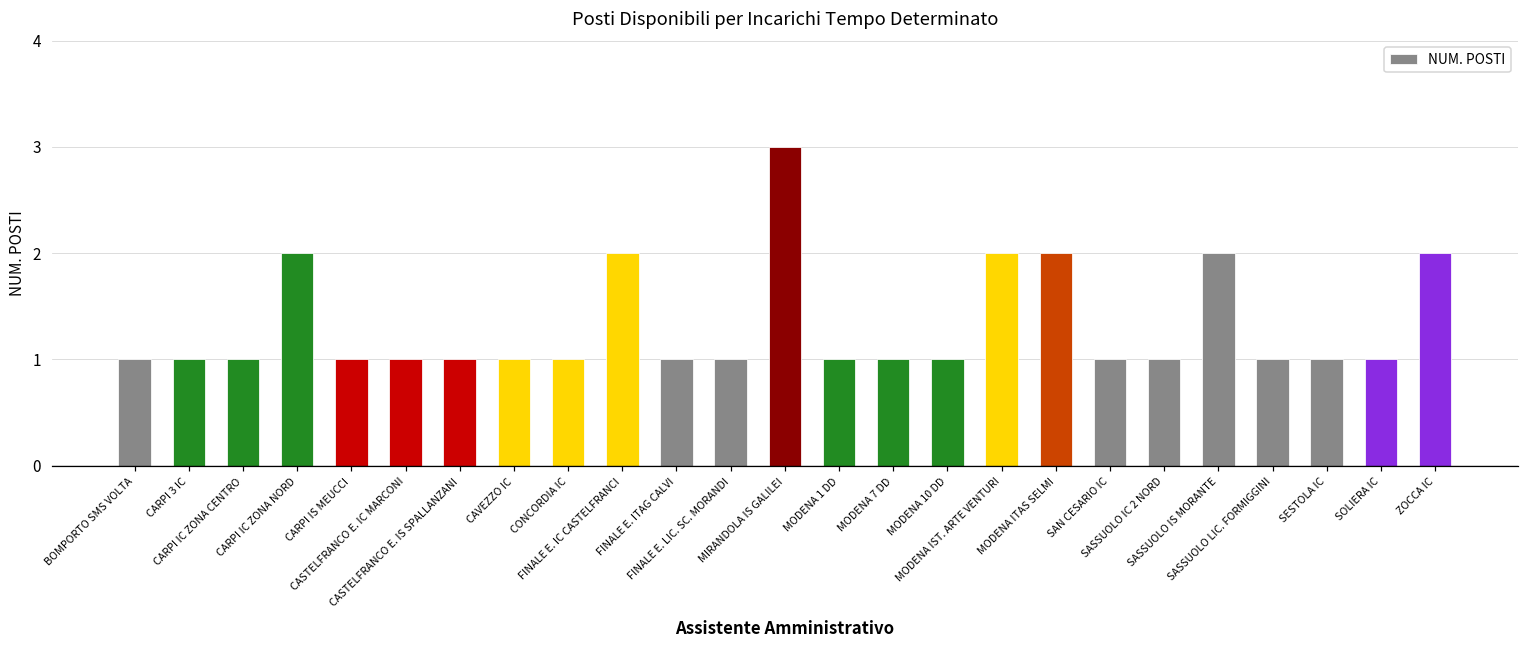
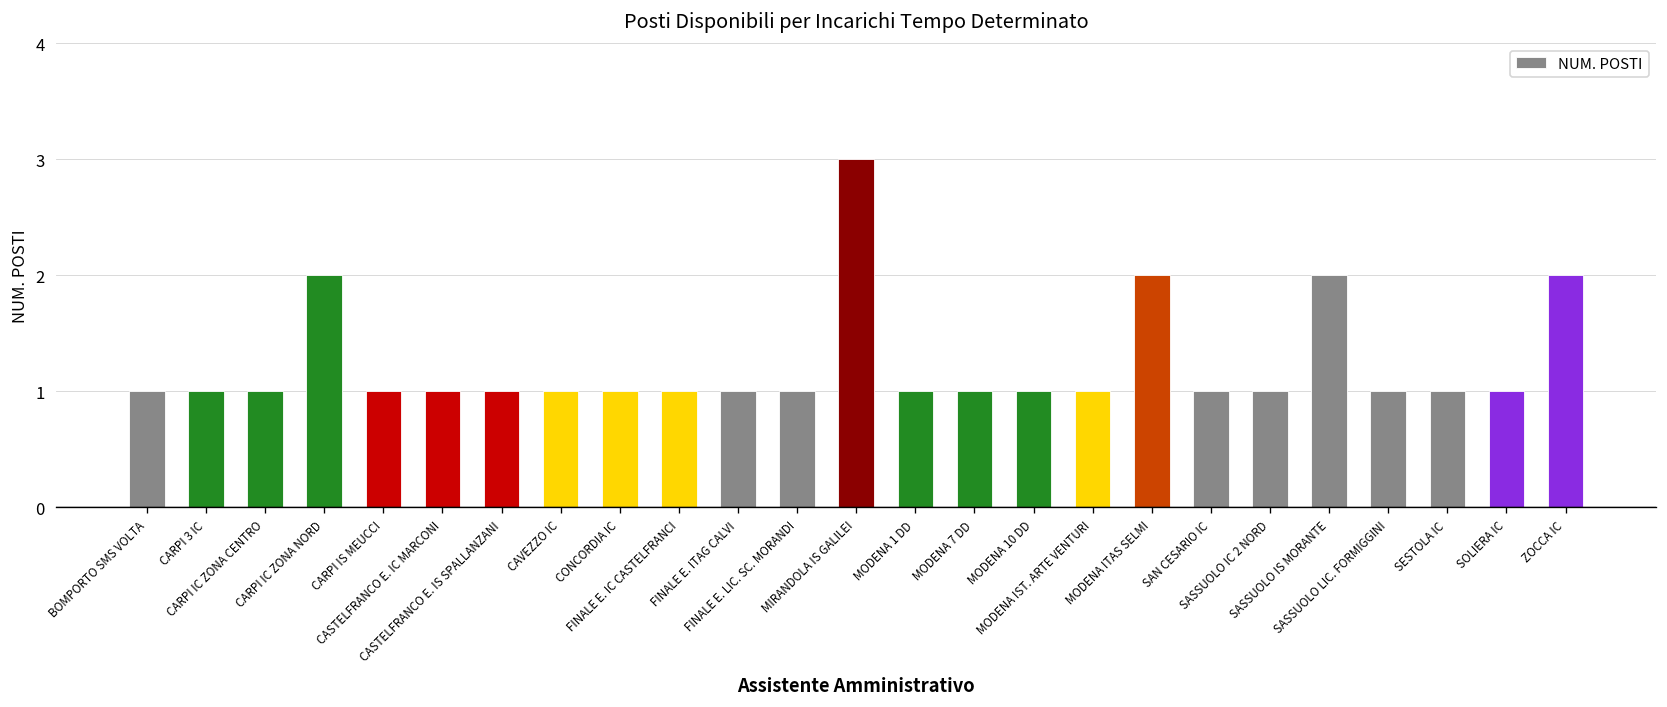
  {
    "BOMPORTO SMS VOLTA": 1,
    "CARPI 3 IC": 1,
    "CARPI IC ZONA CENTRO": 1,
    "CARPI IC ZONA NORD": 2,
    "CARPI IS MEUCCI": 1,
    "CASTELFRANCO E. IC MARCONI": 1,
    "CASTELFRANCO E. IS SPALLANZANI": 1,
    "CAVEZZO IC": 1,
    "CONCORDIA IC": 1,
-   "FINALE E. IC CASTELFRANCI": 2,
+   "FINALE E. IC CASTELFRANCI": 1,
    "FINALE E. ITAG CALVI": 1,
    "FINALE E. LIC. SC. MORANDI": 1,
    "MIRANDOLA IS GALILEI": 3,
    "MODENA 1 DD": 1,
    "MODENA 7 DD": 1,
    "MODENA 10 DD": 1,
-   "MODENA IST. ARTE VENTURI": 2,
+   "MODENA IST. ARTE VENTURI": 1,
    "MODENA ITAS SELMI": 2,
    "SAN CESARIO IC": 1,
    "SASSUOLO IC 2 NORD": 1,
    "SASSUOLO IS MORANTE": 2,
    "SASSUOLO LIC. FORMIGGINI": 1,
    "SESTOLA IC": 1,
    "SOLIERA IC": 1,
    "ZOCCA IC": 2
  }
